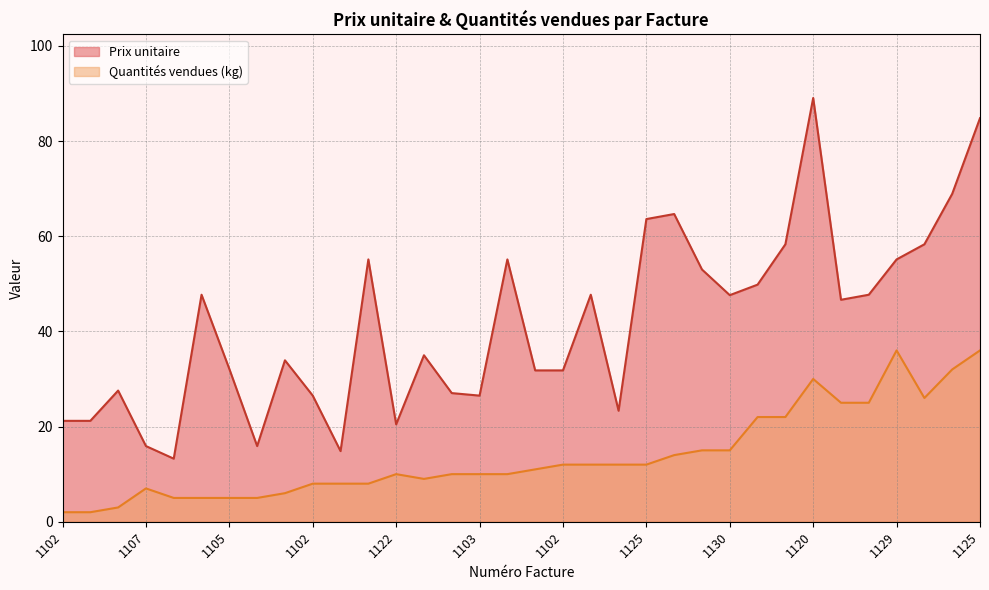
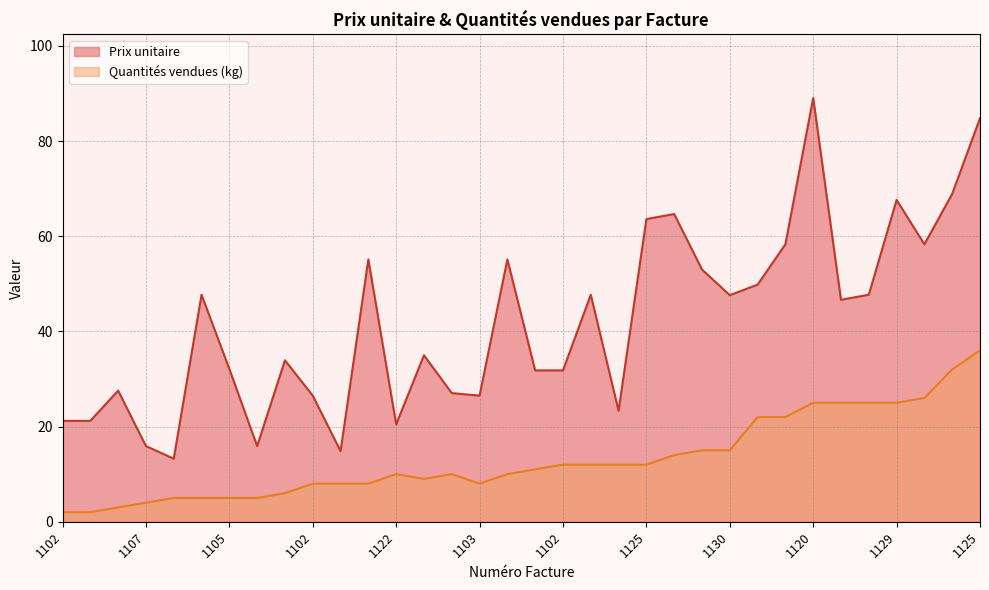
  {
    "Prix unitaire": {
      "1107": 16,
      "1105": 32,
      "1122": 20,
      "1103": 27,
      "1130": 48,
      "1120": 89,
-     "1129": 55
+     "1129": 68
    },
    "Quantités vendues (kg)": {
-     "1107": 7,
+     "1107": 4,
      "1105": 5,
      "1122": 10,
-     "1103": 10,
+     "1103": 8,
      "1130": 15,
-     "1120": 30,
-     "1129": 36
+     "1120": 25,
+     "1129": 25
    }
  }
